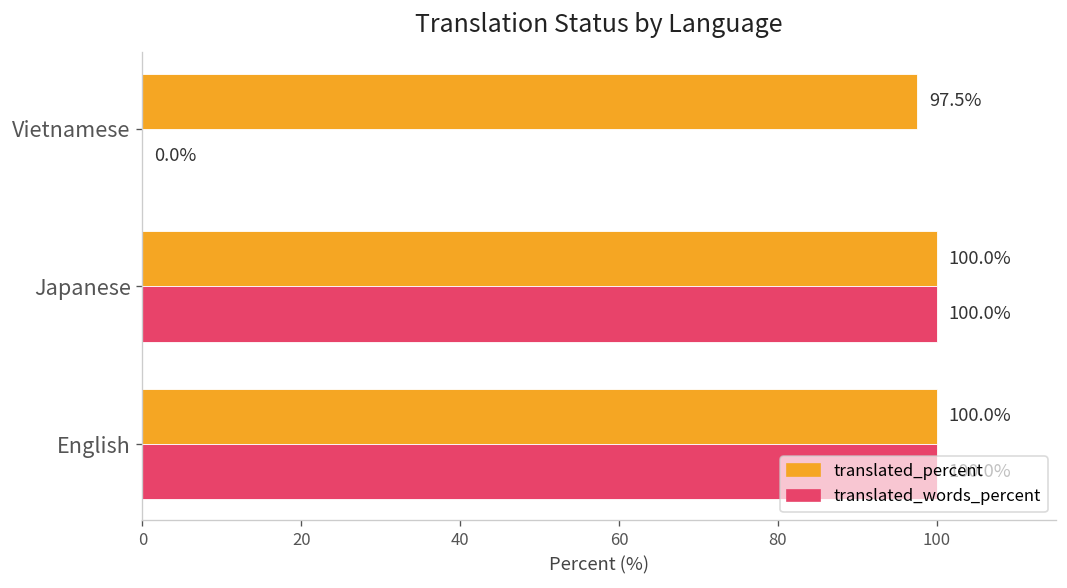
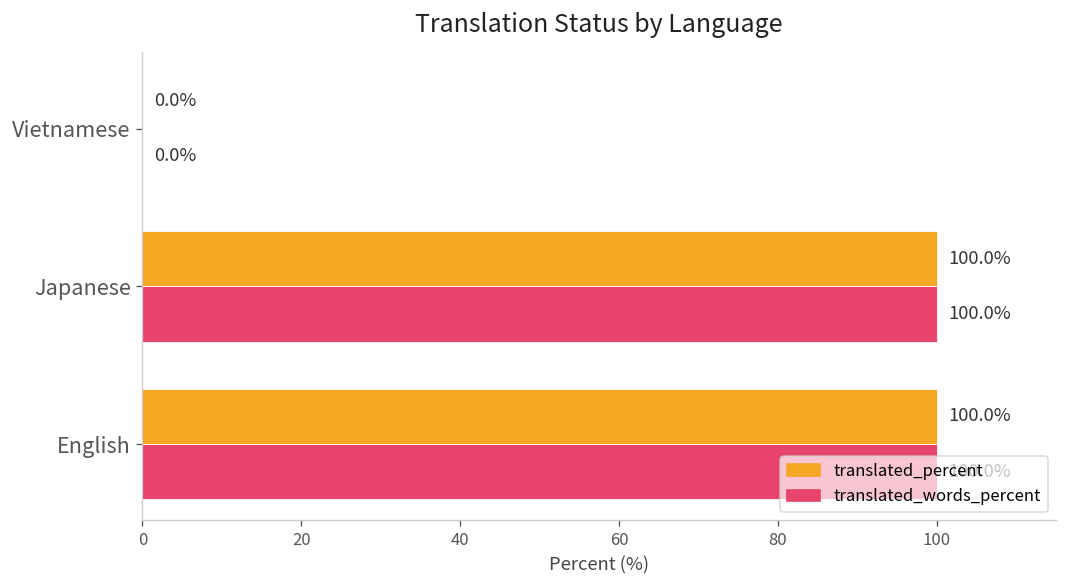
  {
    "translated_percent": {
-     "Vietnamese": "97.5%",
+     "Vietnamese": "0.0%",
      "Japanese": "100.0%",
      "English": "100.0%"
    },
    "translated_words_percent": {
      "Vietnamese": "0.0%",
      "Japanese": "100.0%"
    }
  }
